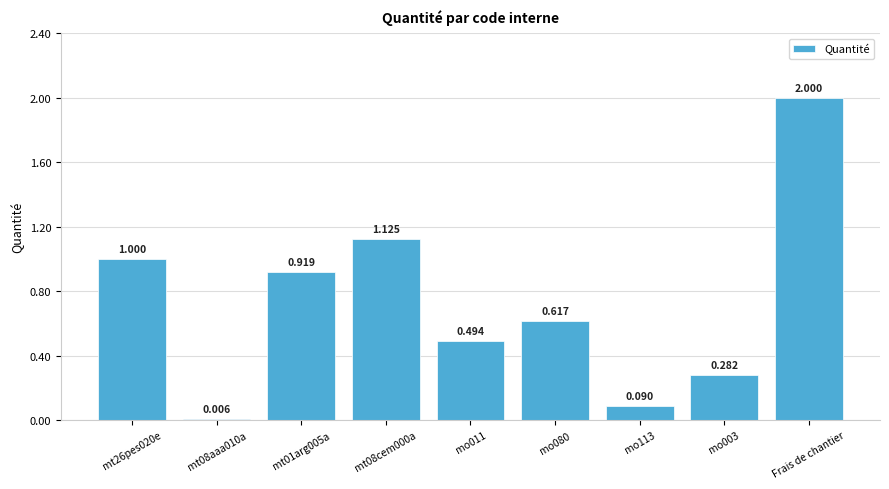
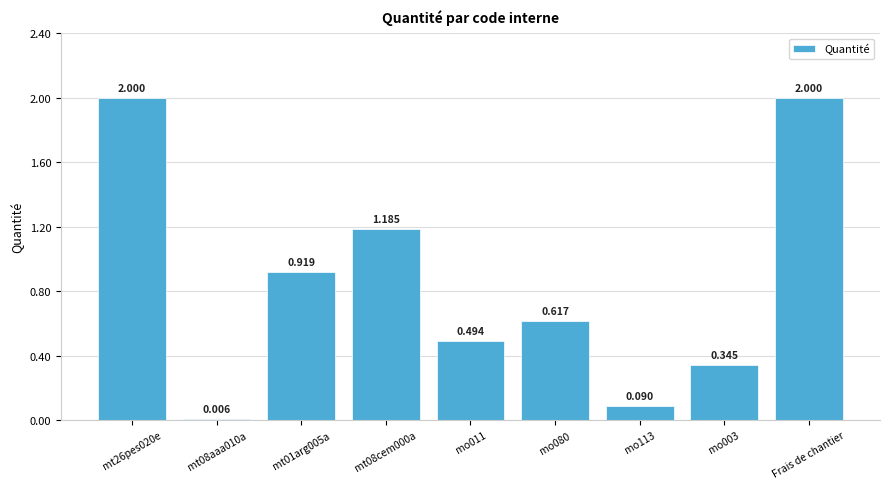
  {
-   "mt26pes020e": 1.000,
+   "mt26pes020e": 2.000,
    "mt08aaa010a": 0.006,
    "mt01arg005a": 0.919,
-   "mt08cem000a": 1.125,
+   "mt08cem000a": 1.185,
    "mo011": 0.494,
    "mo080": 0.617,
    "mo113": 0.090,
-   "mo003": 0.282,
+   "mo003": 0.345,
    "Frais de chantier": 2.000
  }
